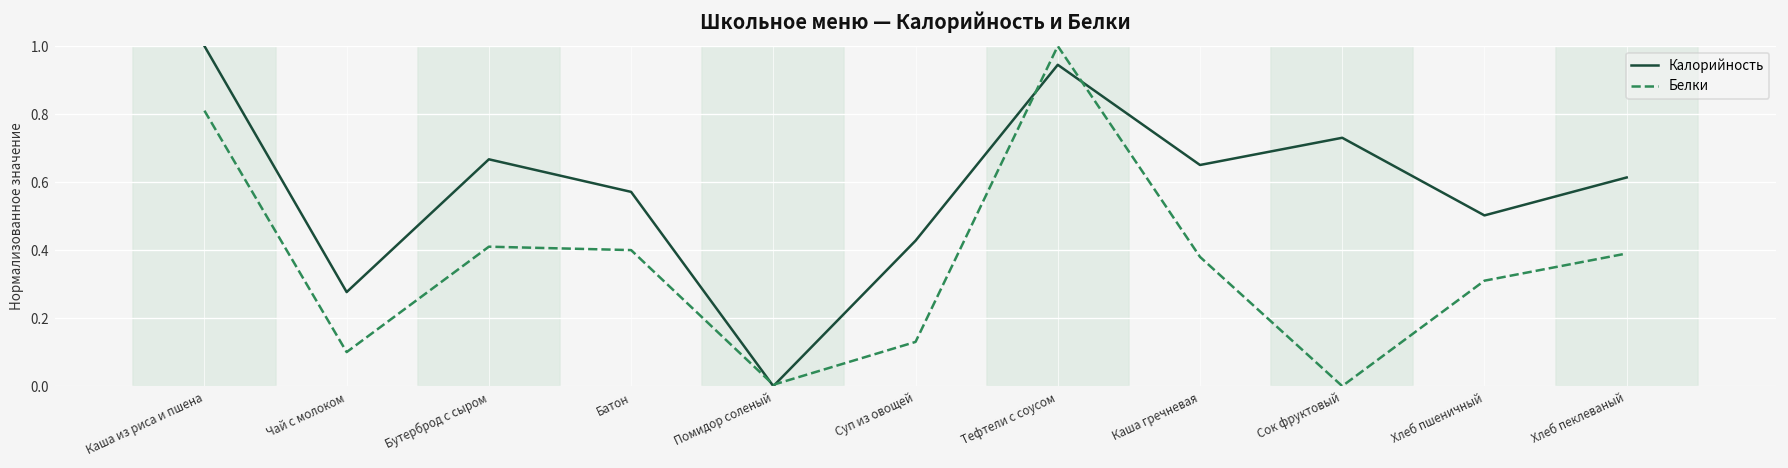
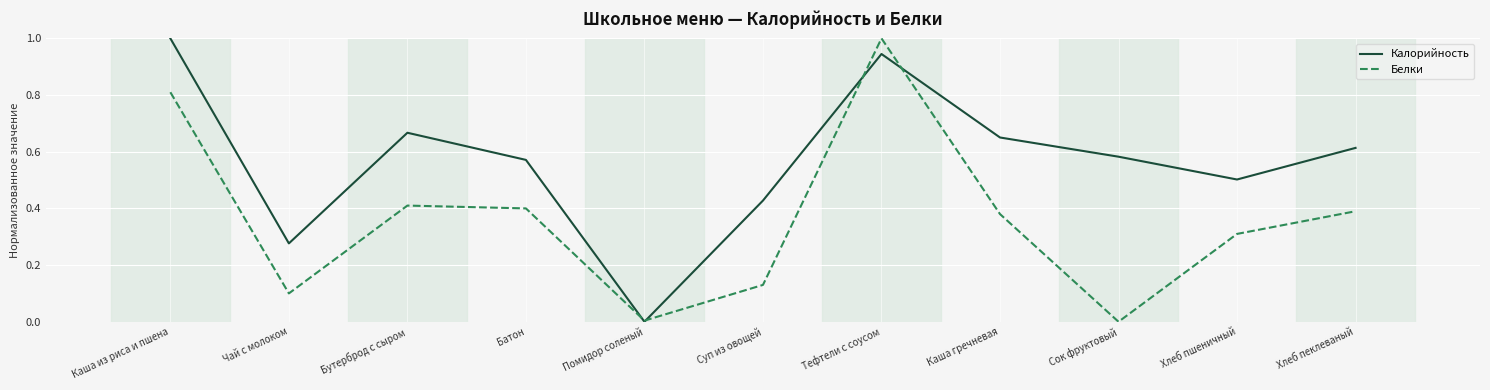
  {
    "Калорийность": {
      "Каша из риса и пшена": 1.00,
      "Чай с молоком": 0.28,
      "Бутерброд с сыром": 0.67,
      "Батон": 0.57,
      "Суп из овощей": 0.43,
      "Тефтели с соусом": 0.94,
      "Каша гречневая": 0.65,
-     "Сок фруктовый": 0.73,
+     "Сок фруктовый": 0.58,
      "Хлеб пшеничный": 0.50,
      "Хлеб пеклеваный": 0.61
    },
    "Белки": {
      "Каша из риса и пшена": 0.81,
      "Чай с молоком": 0.10,
      "Бутерброд с сыром": 0.41,
      "Батон": 0.40,
      "Суп из овощей": 0.13,
      "Тефтели с соусом": 1.00,
      "Каша гречневая": 0.38,
      "Сок фруктовый": 0.00,
      "Хлеб пшеничный": 0.31,
      "Хлеб пеклеваный": 0.39
    }
  }
